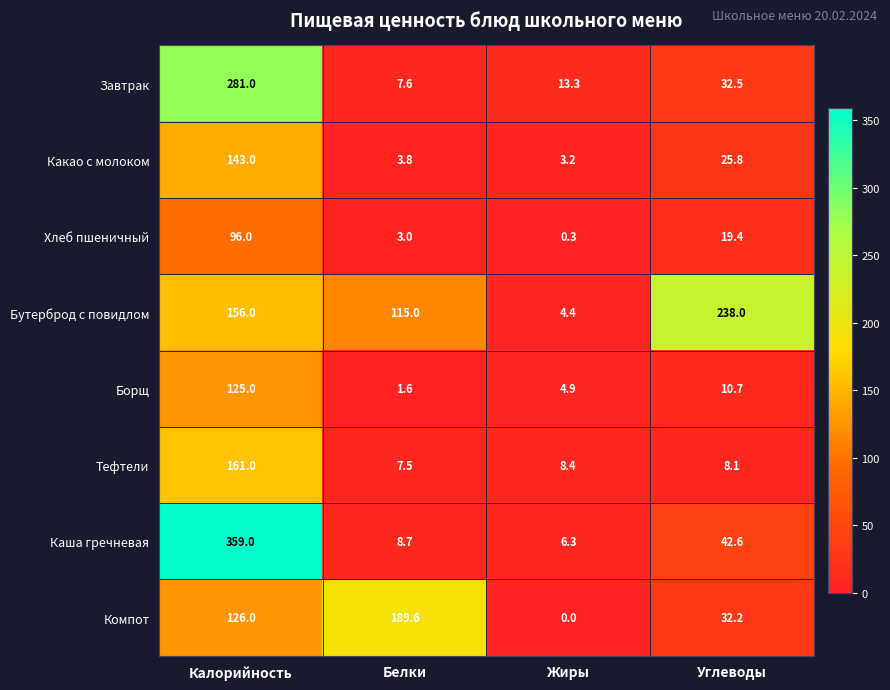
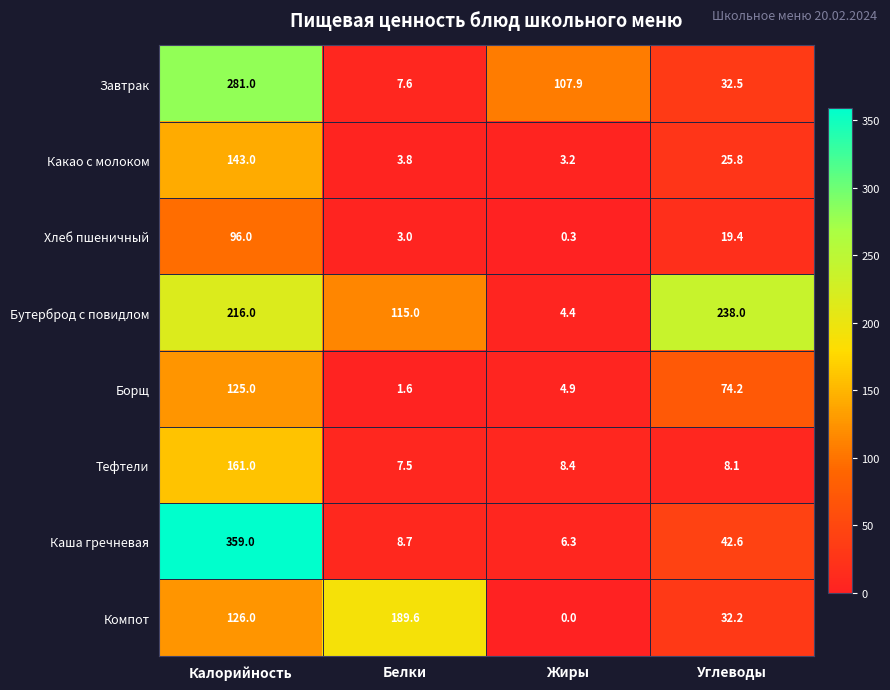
  {
    "Завтрак": {
      "Калорийность": 281.0,
      "Белки": 7.6,
-     "Жиры": 13.3,
+     "Жиры": 107.9,
      "Углеводы": 32.5
    },
    "Какао с молоком": {
      "Калорийность": 143.0,
      "Белки": 3.8,
      "Жиры": 3.2,
      "Углеводы": 25.8
    },
    "Хлеб пшеничный": {
      "Калорийность": 96.0,
      "Белки": 3.0,
      "Жиры": 0.3,
      "Углеводы": 19.4
    },
    "Бутерброд с повидлом": {
-     "Калорийность": 156.0,
+     "Калорийность": 216.0,
      "Белки": 115.0,
      "Жиры": 4.4,
      "Углеводы": 238.0
    },
    "Борщ": {
      "Калорийность": 125.0,
      "Белки": 1.6,
      "Жиры": 4.9,
-     "Углеводы": 10.7
+     "Углеводы": 74.2
    },
    "Тефтели": {
      "Калорийность": 161.0,
      "Белки": 7.5,
      "Жиры": 8.4,
      "Углеводы": 8.1
    },
    "Каша гречневая": {
      "Калорийность": 359.0,
      "Белки": 8.7,
      "Жиры": 6.3,
      "Углеводы": 42.6
    },
    "Компот": {
      "Калорийность": 126.0,
      "Белки": 189.6,
      "Жиры": 0.0,
      "Углеводы": 32.2
    }
  }
